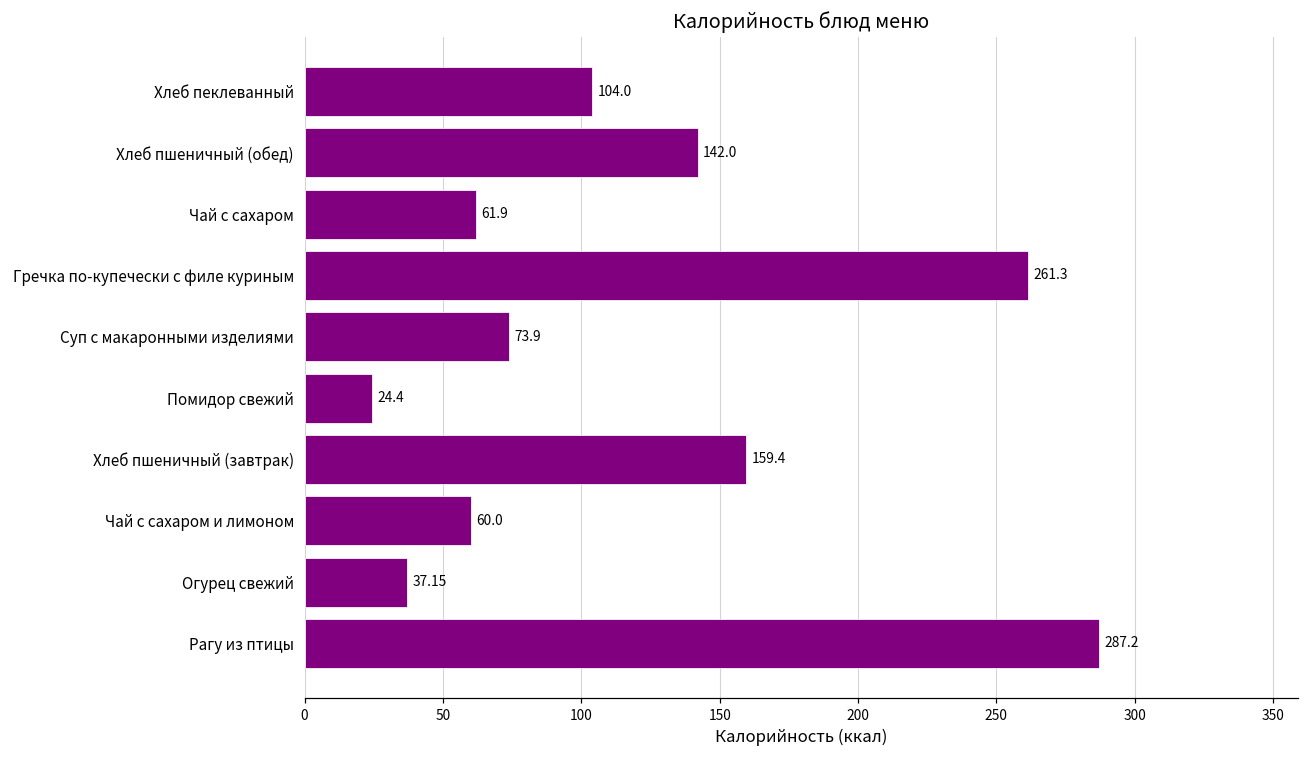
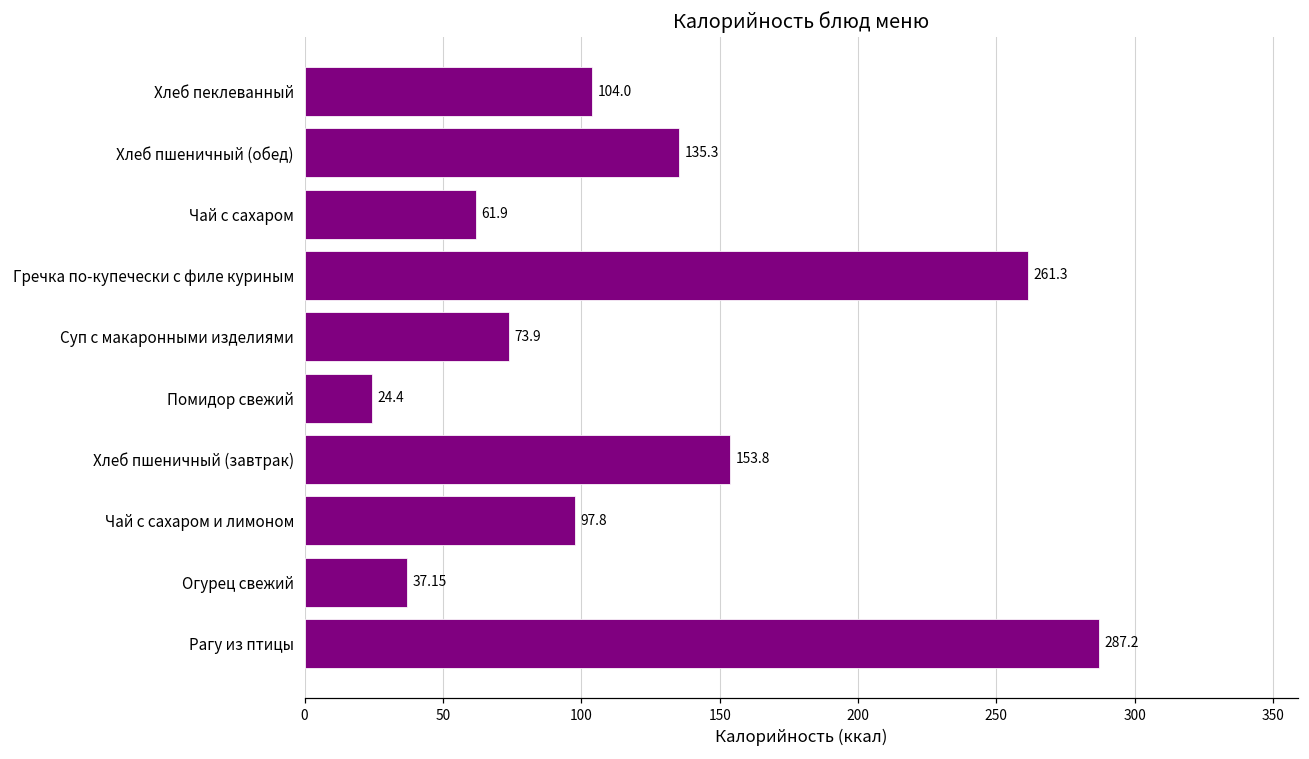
  {
    "Хлеб пеклеванный": 104.0,
-   "Хлеб пшеничный (обед)": 142.0,
+   "Хлеб пшеничный (обед)": 135.3,
    "Чай с сахаром": 61.9,
    "Гречка по-купечески с филе куриным": 261.3,
    "Суп с макаронными изделиями": 73.9,
    "Помидор свежий": 24.4,
-   "Хлеб пшеничный (завтрак)": 159.4,
-   "Чай с сахаром и лимоном": 60.0,
+   "Хлеб пшеничный (завтрак)": 153.8,
+   "Чай с сахаром и лимоном": 97.8,
    "Огурец свежий": 37.15,
    "Рагу из птицы": 287.2
  }
